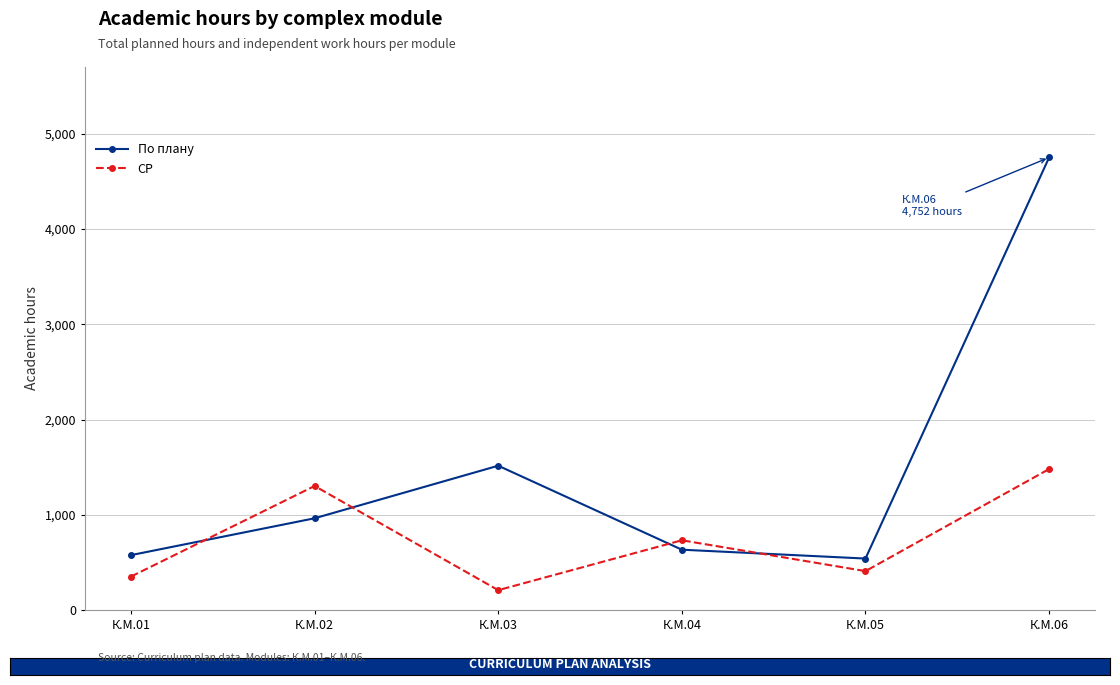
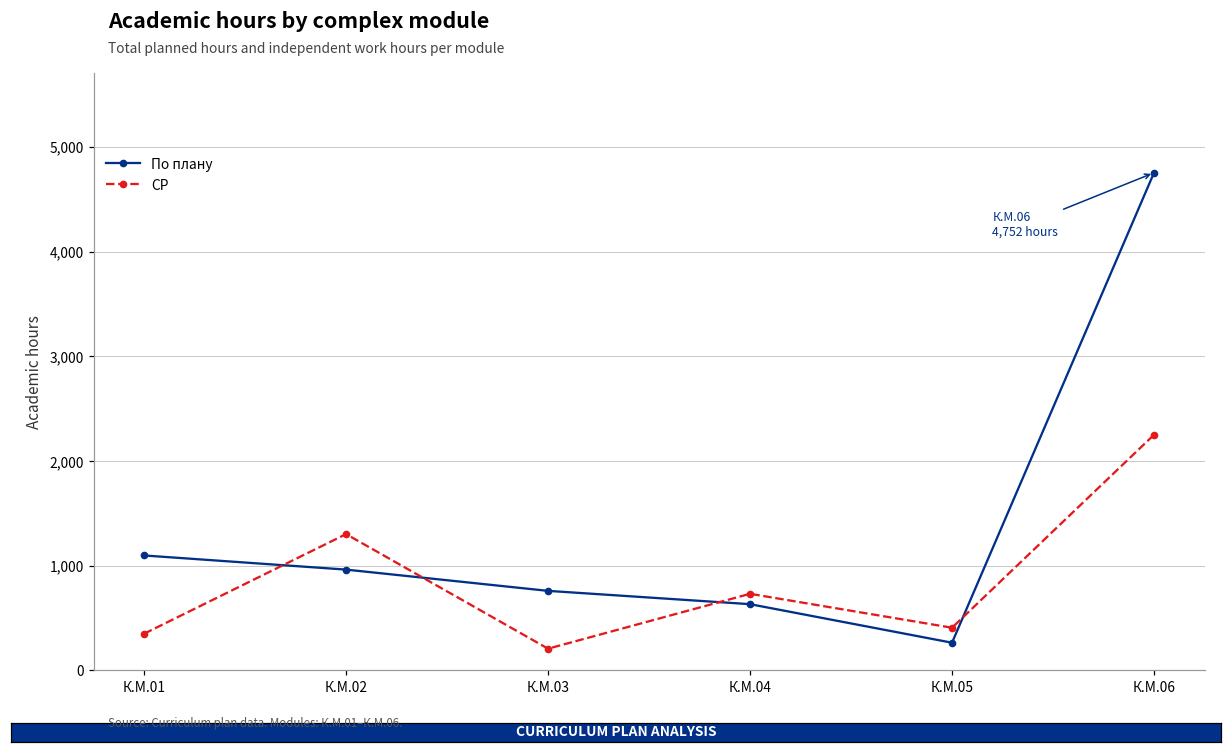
  {
    "По плану": {
-     "К.М.01": "600",
+     "К.М.01": "1,100",
      "К.М.02": "1,000",
-     "К.М.03": "1,500",
+     "К.М.03": "800",
      "К.М.04": "600",
-     "К.М.05": "500"
+     "К.М.05": "300"
    },
    "СР": {
      "К.М.01": "400",
      "К.М.02": "1,300",
      "К.М.03": "200",
      "К.М.04": "700",
      "К.М.05": "400",
-     "К.М.06": "1,500"
+     "К.М.06": "2,300"
    }
  }
